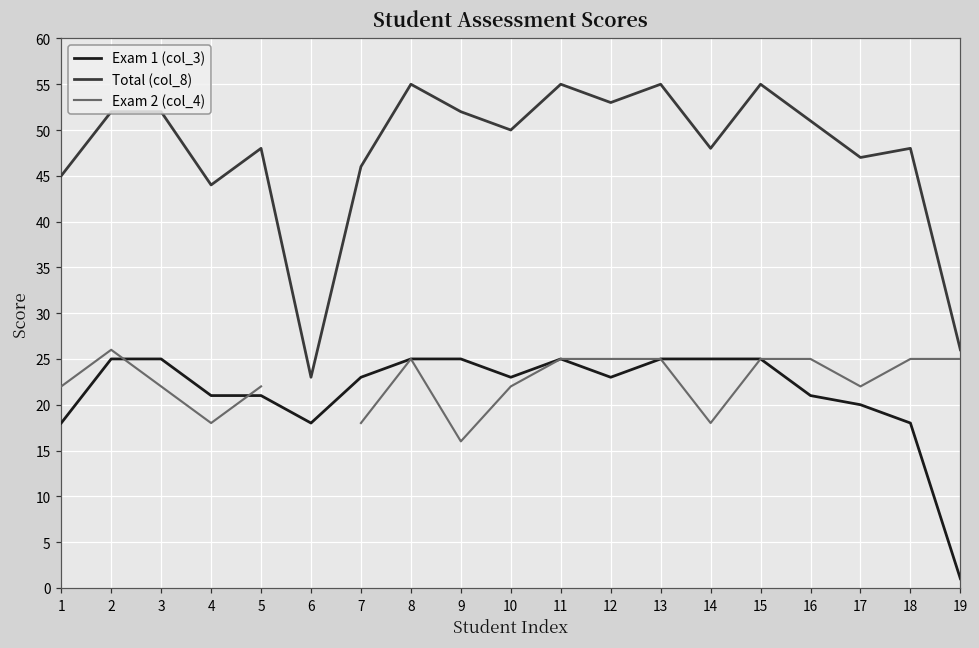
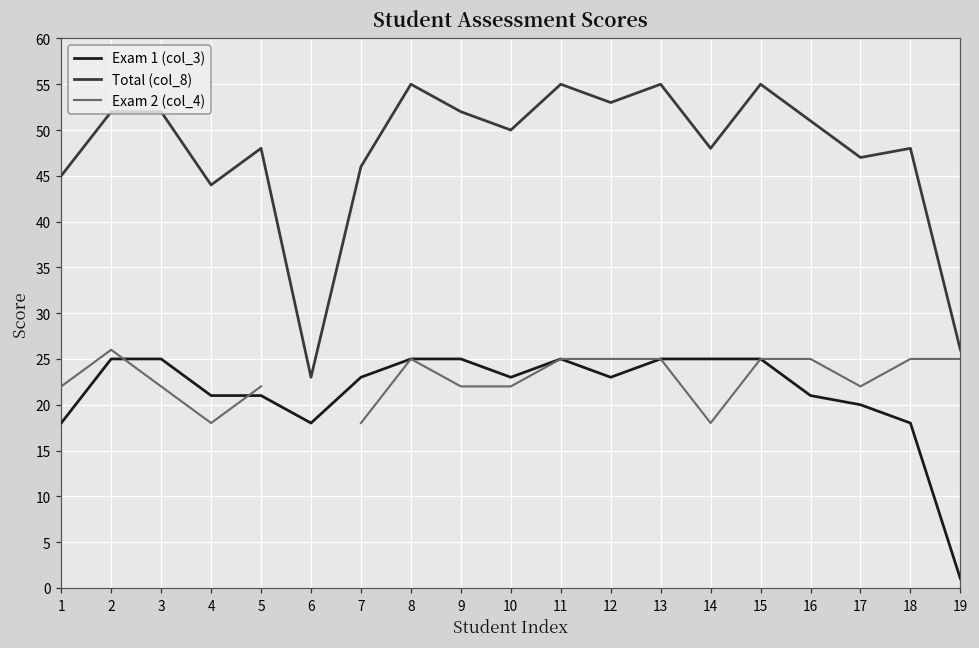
  {
    "Exam 2 (col_4)": {
      "1": 22,
      "2": 26,
      "3": 22,
      "4": 18,
      "5": 22,
      "7": 18,
-     "9": 16,
+     "9": 22,
      "10": 22,
      "12": 25,
      "14": 18,
      "16": 25,
      "17": 22,
      "18": 25,
      "19": 25
    }
  }
